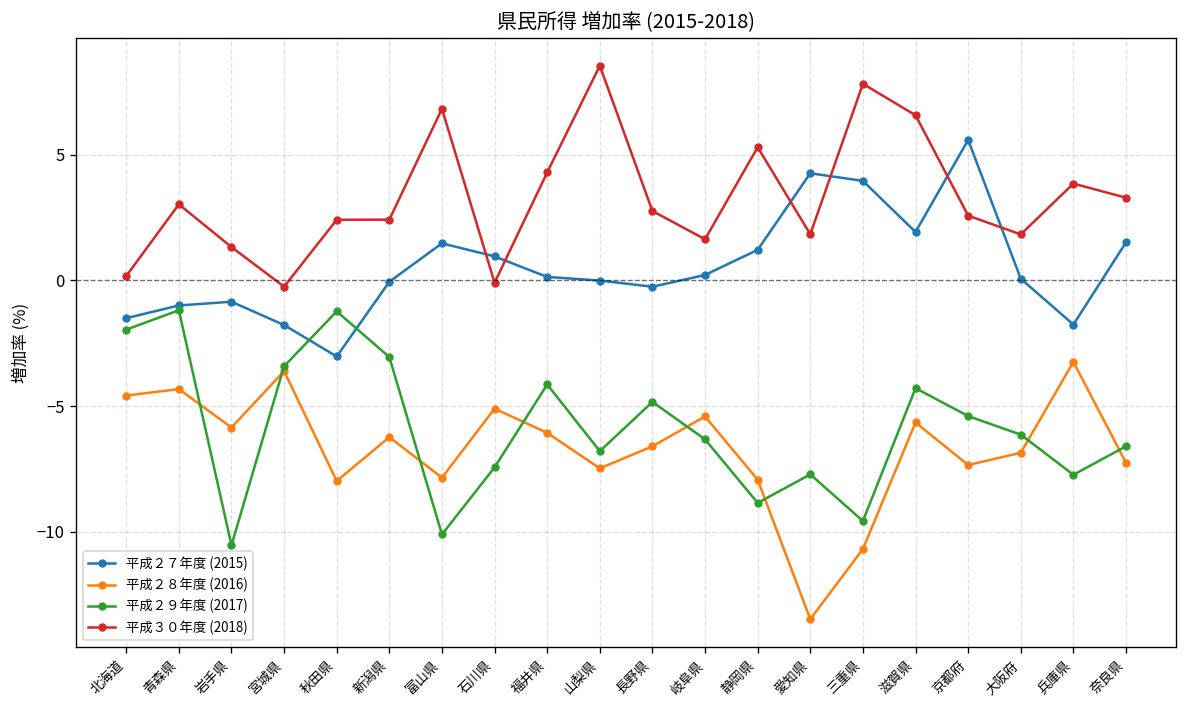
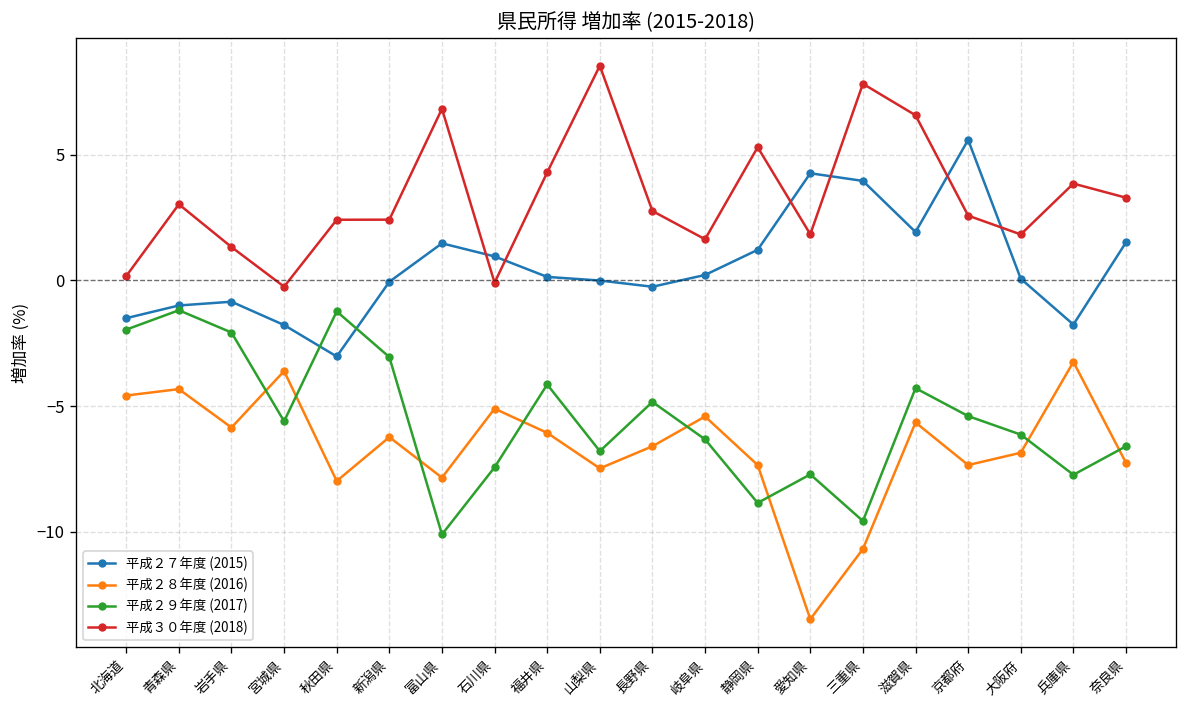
  {
    "平成２７年度 (2015)": {
      "北海道": -1.5,
      "青森県": -1.0,
      "岩手県": -0.8,
      "宮城県": -1.8,
      "秋田県": -3.0,
      "新潟県": -0.1,
      "富山県": 1.5,
      "石川県": 1.0,
      "福井県": 0.1,
      "山梨県": 0.0,
      "長野県": -0.3,
      "岐阜県": 0.2,
      "静岡県": 1.2,
      "愛知県": 4.3,
      "三重県": 4.0,
      "滋賀県": 1.9,
      "京都府": 5.6,
      "大阪府": 0.1,
      "兵庫県": -1.8,
      "奈良県": 1.5
    },
    "平成２８年度 (2016)": {
      "北海道": -4.6,
      "青森県": -4.3,
      "岩手県": -5.9,
      "宮城県": -3.6,
      "秋田県": -8.0,
      "新潟県": -6.2,
      "富山県": -7.8,
      "石川県": -5.1,
      "福井県": -6.1,
      "山梨県": -7.5,
      "長野県": -6.6,
      "岐阜県": -5.4,
-     "静岡県": -7.9,
+     "静岡県": -7.3,
      "愛知県": -13.5,
      "三重県": -10.7,
      "滋賀県": -5.7,
      "京都府": -7.3,
      "大阪府": -6.9,
      "兵庫県": -3.2,
      "奈良県": -7.3
    },
    "平成２９年度 (2017)": {
      "北海道": -2.0,
      "青森県": -1.2,
-     "岩手県": -10.5,
-     "宮城県": -3.4,
+     "岩手県": -2.1,
+     "宮城県": -5.6,
      "秋田県": -1.2,
      "新潟県": -3.1,
      "富山県": -10.1,
      "石川県": -7.4,
      "福井県": -4.1,
      "山梨県": -6.8,
      "長野県": -4.8,
      "岐阜県": -6.3,
      "静岡県": -8.9,
      "愛知県": -7.7,
      "三重県": -9.6,
      "滋賀県": -4.3,
      "京都府": -5.4,
      "大阪府": -6.1,
      "兵庫県": -7.7,
      "奈良県": -6.6
    },
    "平成３０年度 (2018)": {
      "北海道": 0.2,
      "青森県": 3.0,
      "岩手県": 1.3,
      "宮城県": -0.3,
      "秋田県": 2.4,
      "新潟県": 2.4,
      "富山県": 6.8,
      "石川県": -0.1,
      "福井県": 4.3,
      "山梨県": 8.5,
      "長野県": 2.8,
      "岐阜県": 1.6,
      "静岡県": 5.3,
      "愛知県": 1.8,
      "三重県": 7.8,
      "滋賀県": 6.6,
      "京都府": 2.6,
      "大阪府": 1.8,
      "兵庫県": 3.9,
      "奈良県": 3.3
    }
  }
